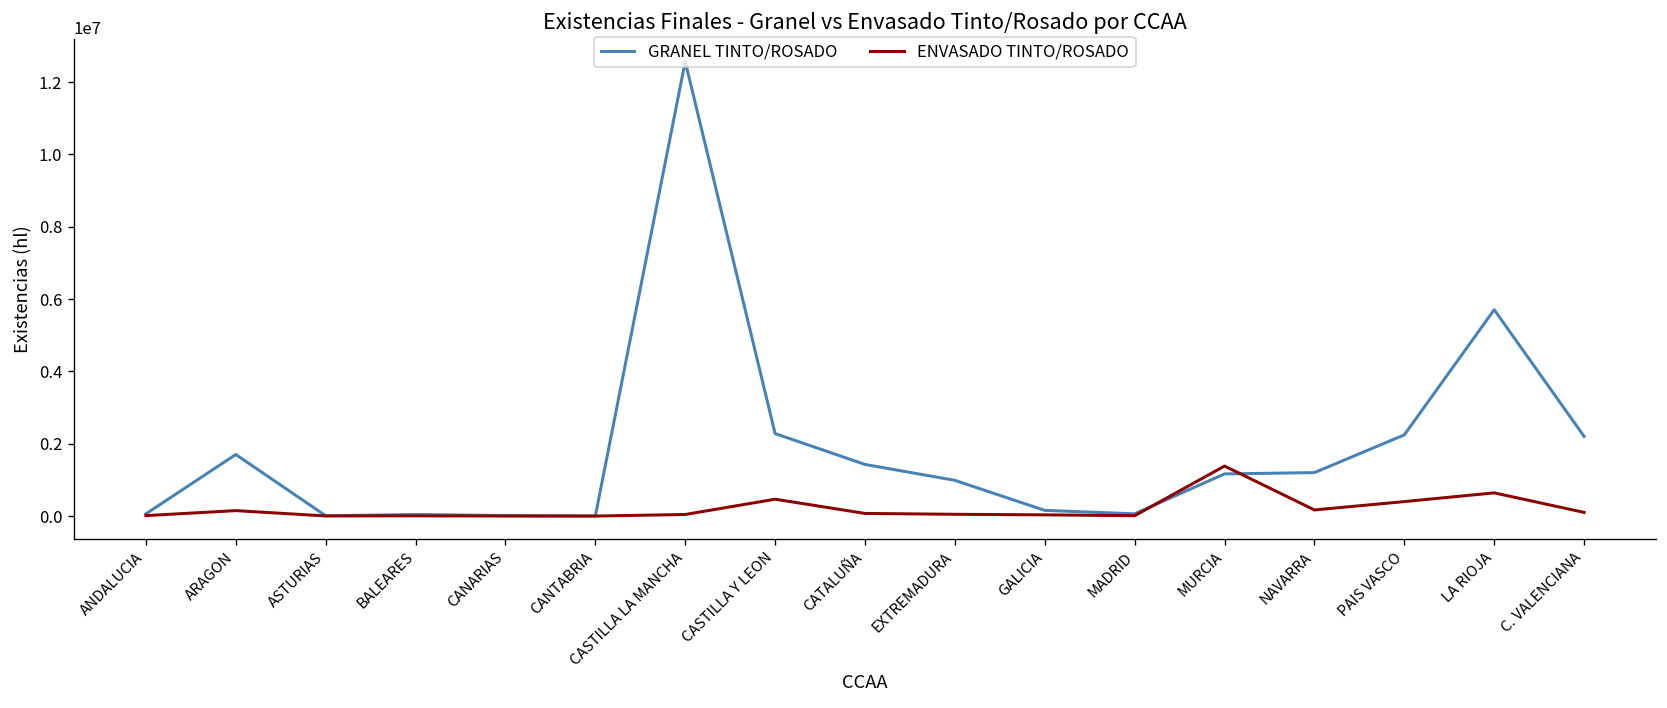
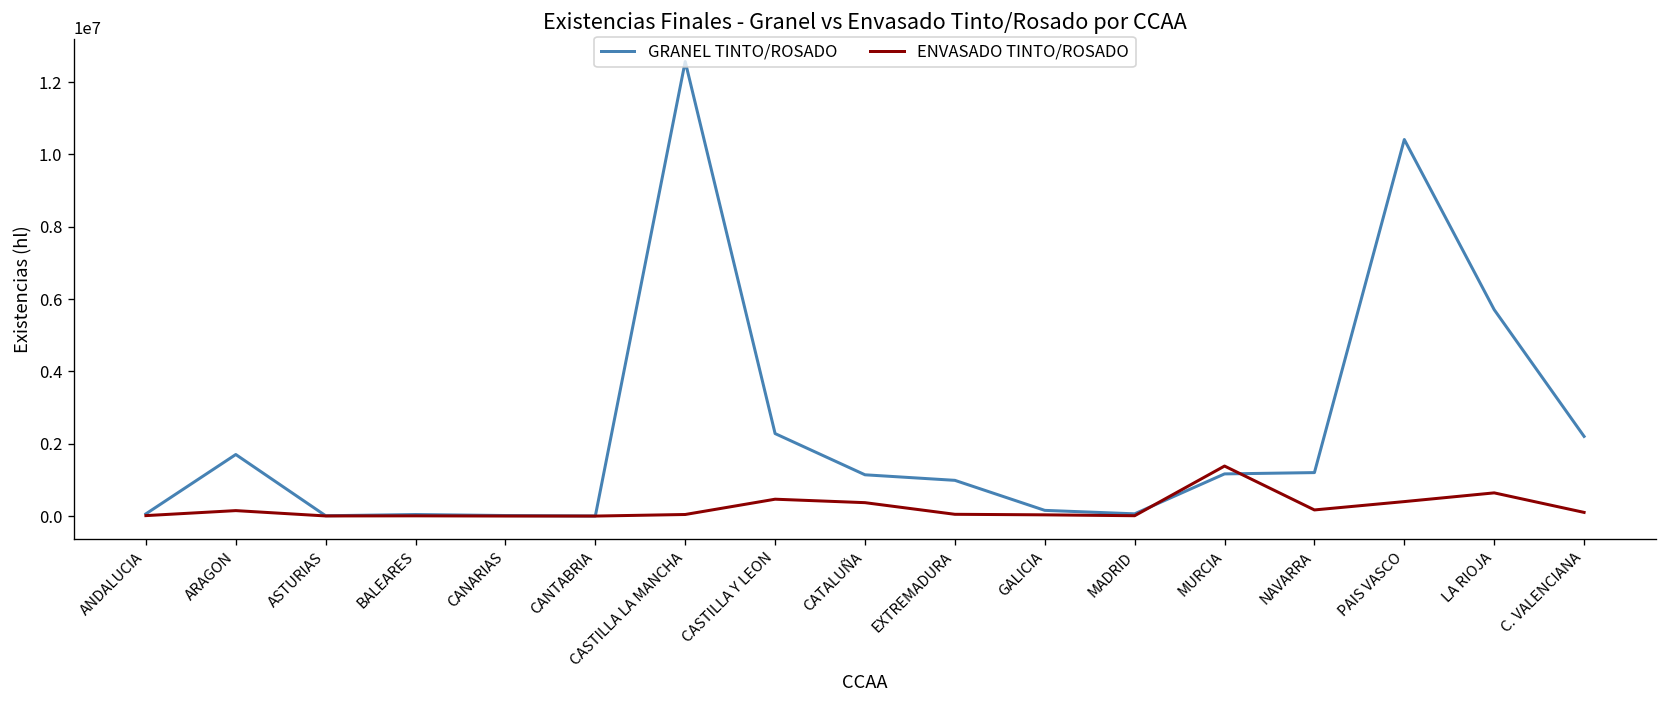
  {
    "GRANEL TINTO/ROSADO": {
      "ARAGON": 1700000,
      "CASTILLA Y LEON": 2300000,
-     "CATALUÑA": 1400000,
+     "CATALUÑA": 1100000,
      "EXTREMADURA": 1000000,
      "GALICIA": 200000,
      "MURCIA": 1200000,
      "NAVARRA": 1200000,
-     "PAIS VASCO": 2200000,
+     "PAIS VASCO": 10400000,
      "LA RIOJA": 5700000,
      "C. VALENCIANA": 2200000
    },
    "ENVASADO TINTO/ROSADO": {
      "ARAGON": 200000,
      "CASTILLA LA MANCHA": 0,
      "CASTILLA Y LEON": 500000,
-     "CATALUÑA": 100000,
+     "CATALUÑA": 400000,
      "EXTREMADURA": 0,
      "GALICIA": 0,
      "MURCIA": 1400000,
      "NAVARRA": 200000,
      "PAIS VASCO": 400000,
      "LA RIOJA": 600000,
      "C. VALENCIANA": 100000
    }
  }
